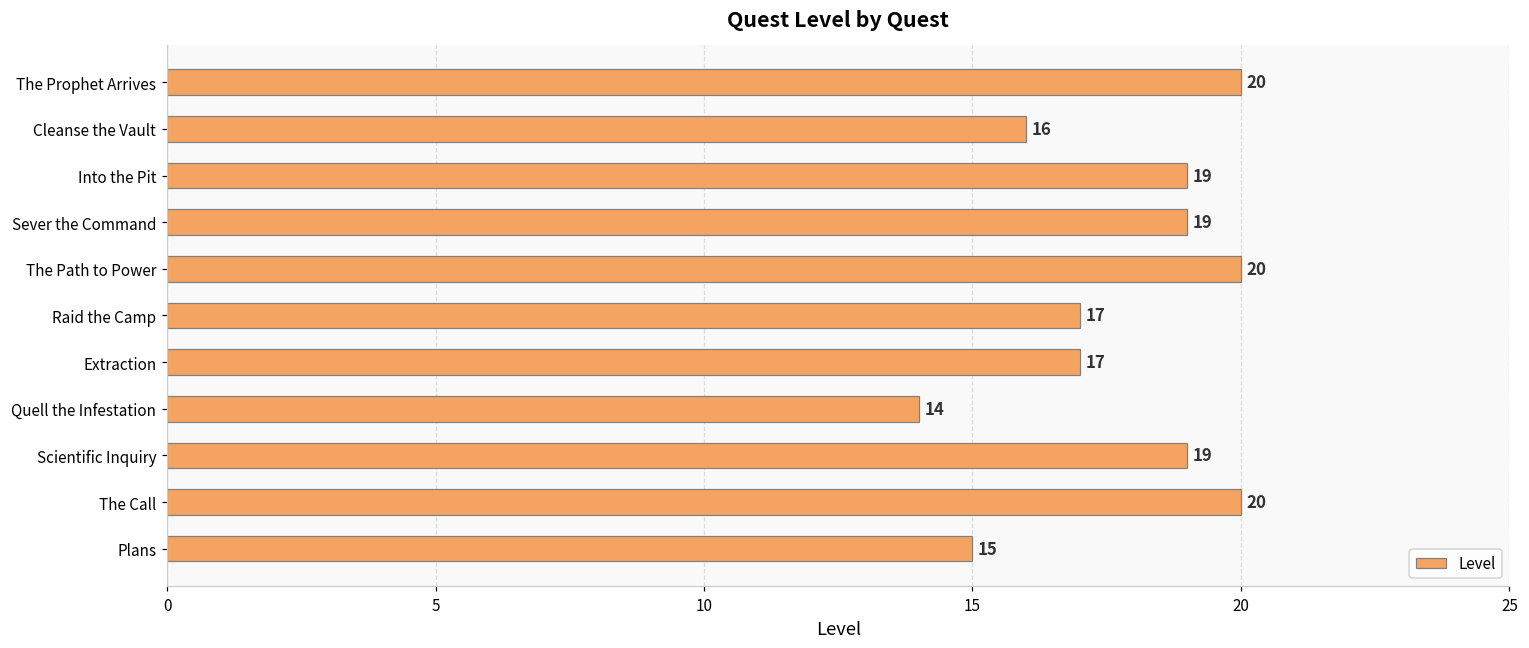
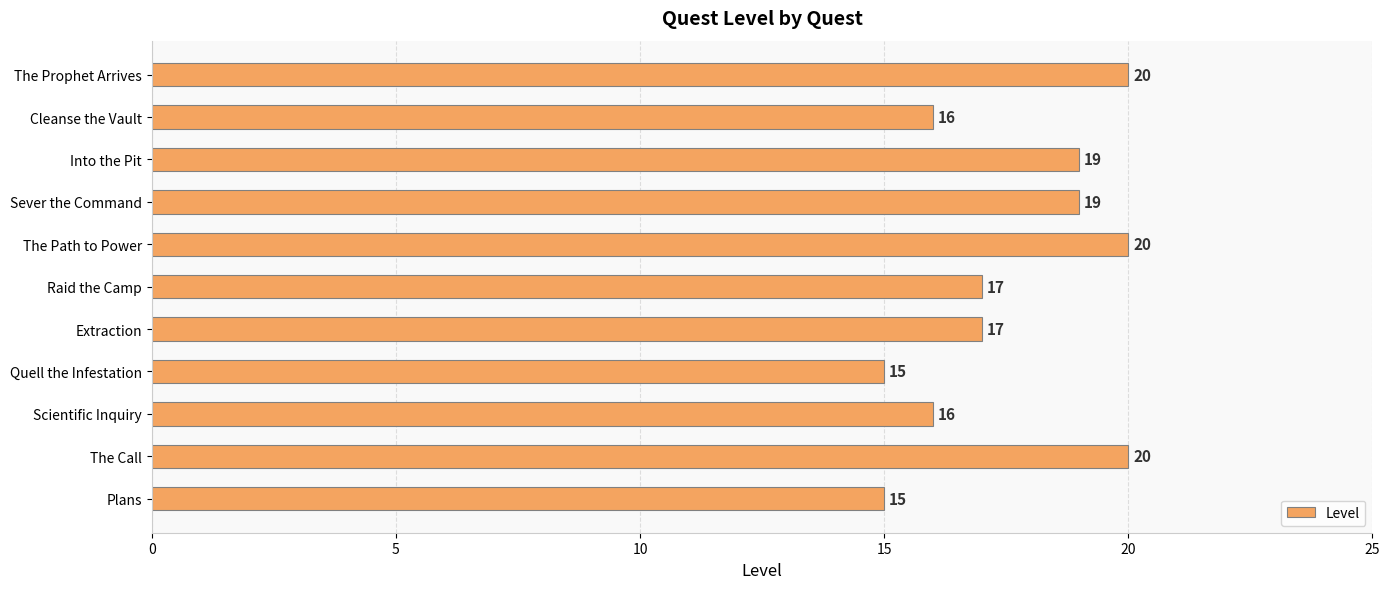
  {
    "The Prophet Arrives": 20,
    "Cleanse the Vault": 16,
    "Into the Pit": 19,
    "Sever the Command": 19,
    "The Path to Power": 20,
    "Raid the Camp": 17,
    "Extraction": 17,
-   "Quell the Infestation": 14,
-   "Scientific Inquiry": 19,
+   "Quell the Infestation": 15,
+   "Scientific Inquiry": 16,
    "The Call": 20,
    "Plans": 15
  }
